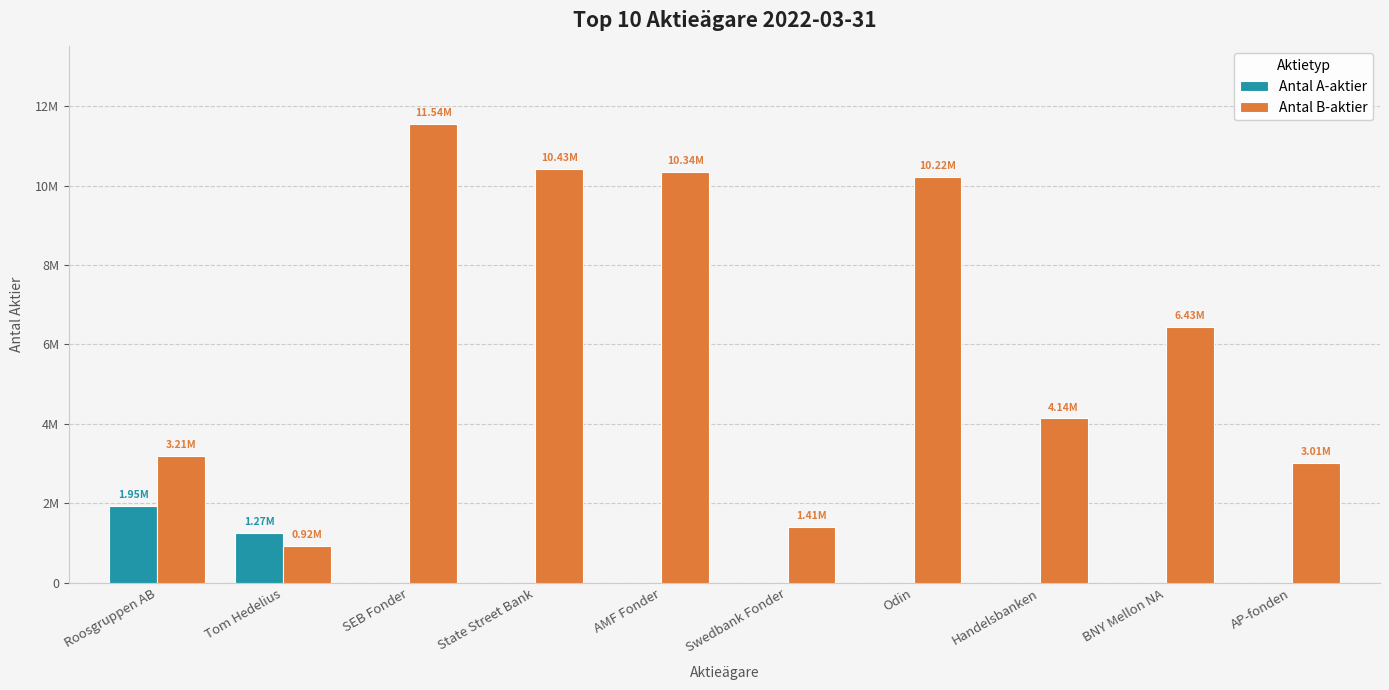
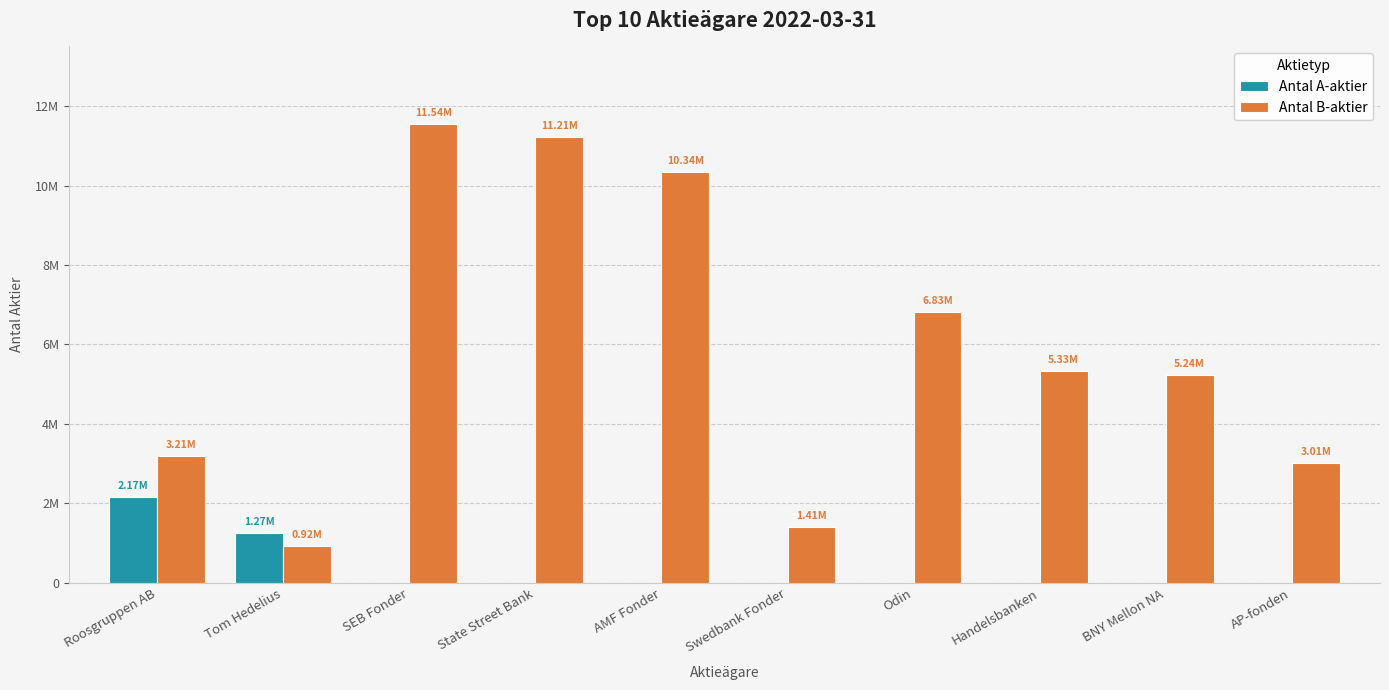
  {
    "Antal A-aktier": {
-     "Roosgruppen AB": "1.95M",
+     "Roosgruppen AB": "2.17M",
      "Tom Hedelius": "1.27M"
    },
    "Antal B-aktier": {
      "Roosgruppen AB": "3.21M",
      "Tom Hedelius": "0.92M",
      "SEB Fonder": "11.54M",
-     "State Street Bank": "10.43M",
+     "State Street Bank": "11.21M",
      "AMF Fonder": "10.34M",
      "Swedbank Fonder": "1.41M",
-     "Odin": "10.22M",
-     "Handelsbanken": "4.14M",
-     "BNY Mellon NA": "6.43M",
+     "Odin": "6.83M",
+     "Handelsbanken": "5.33M",
+     "BNY Mellon NA": "5.24M",
      "AP-fonden": "3.01M"
    }
  }
